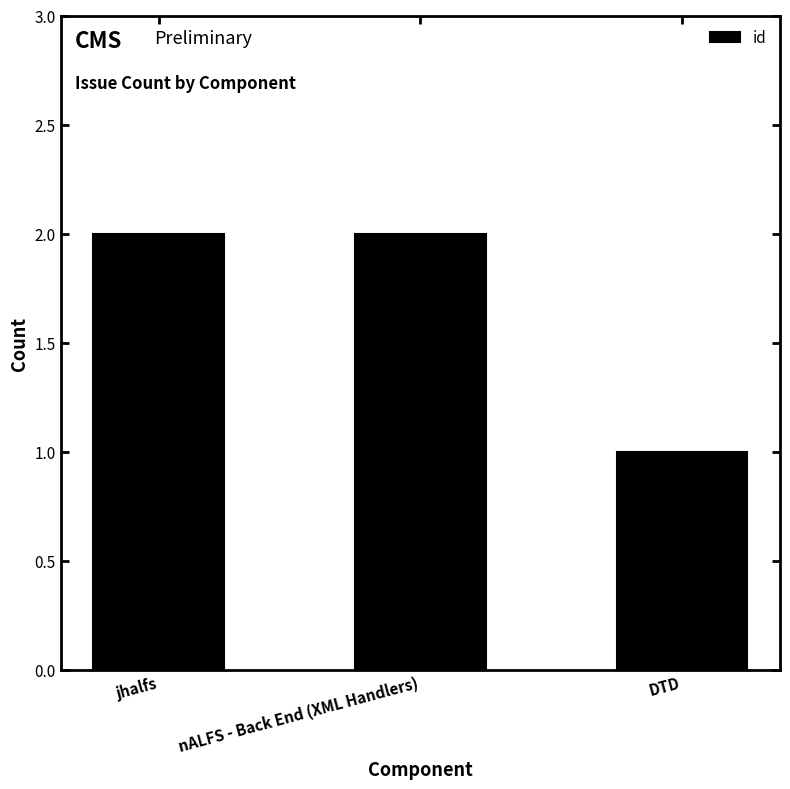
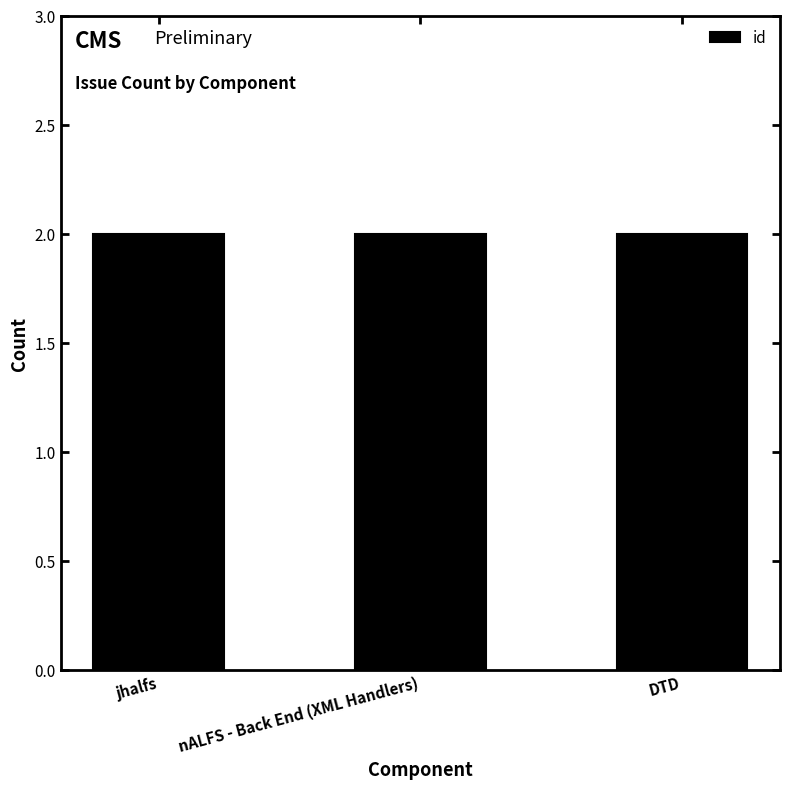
  {
    "jhalfs": 2,
    "nALFS - Back End (XML Handlers)": 2,
-   "DTD": 1
+   "DTD": 2
  }
